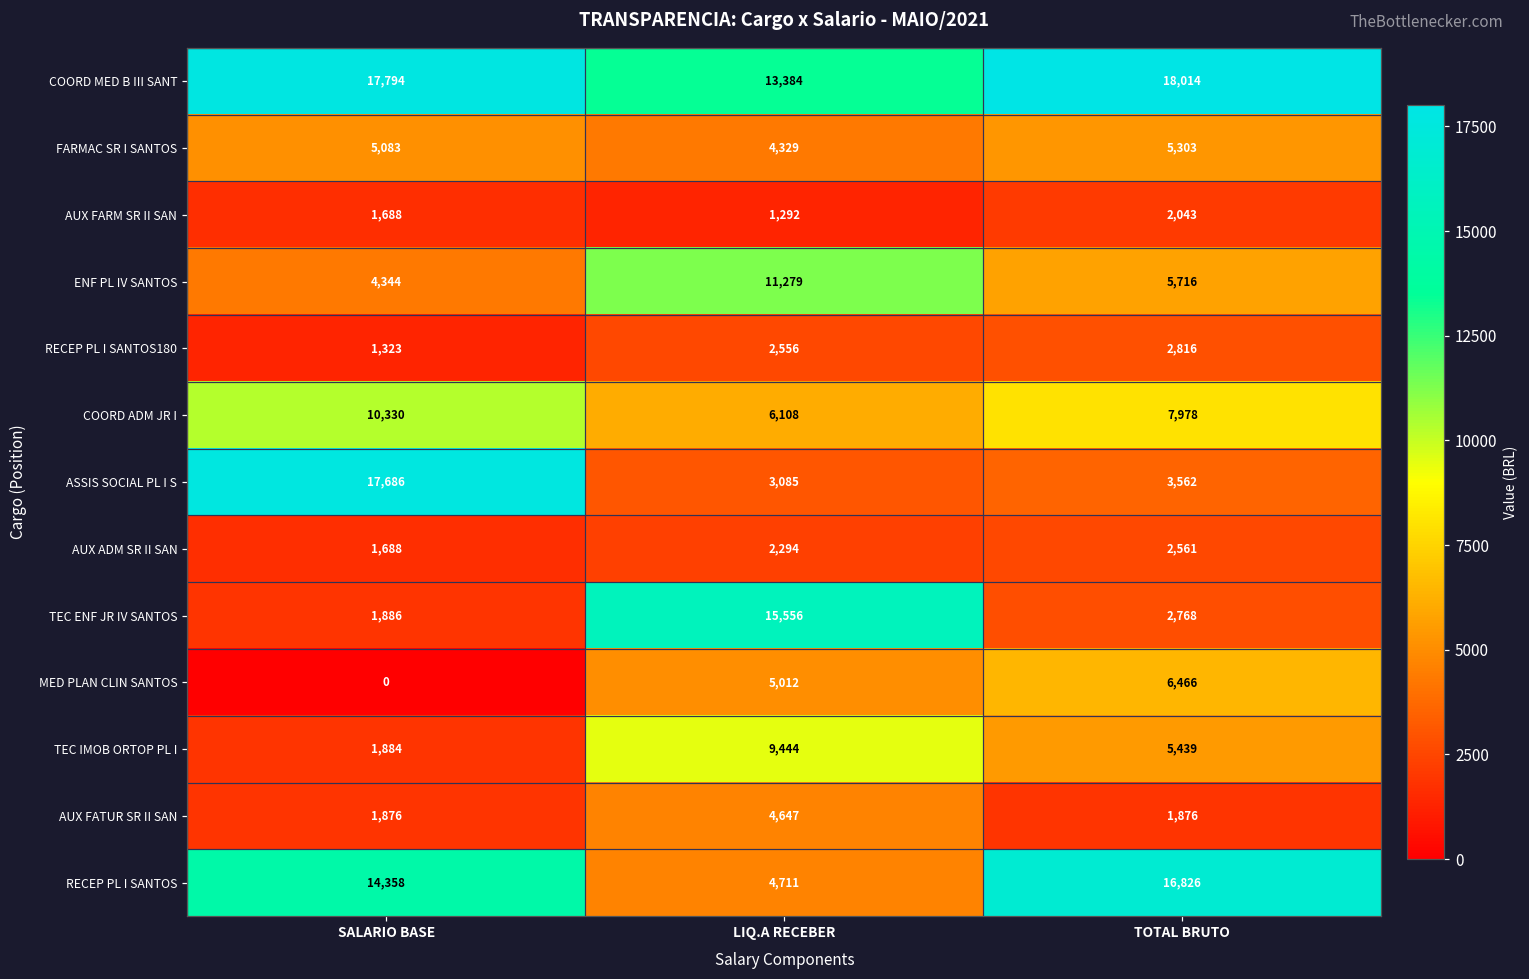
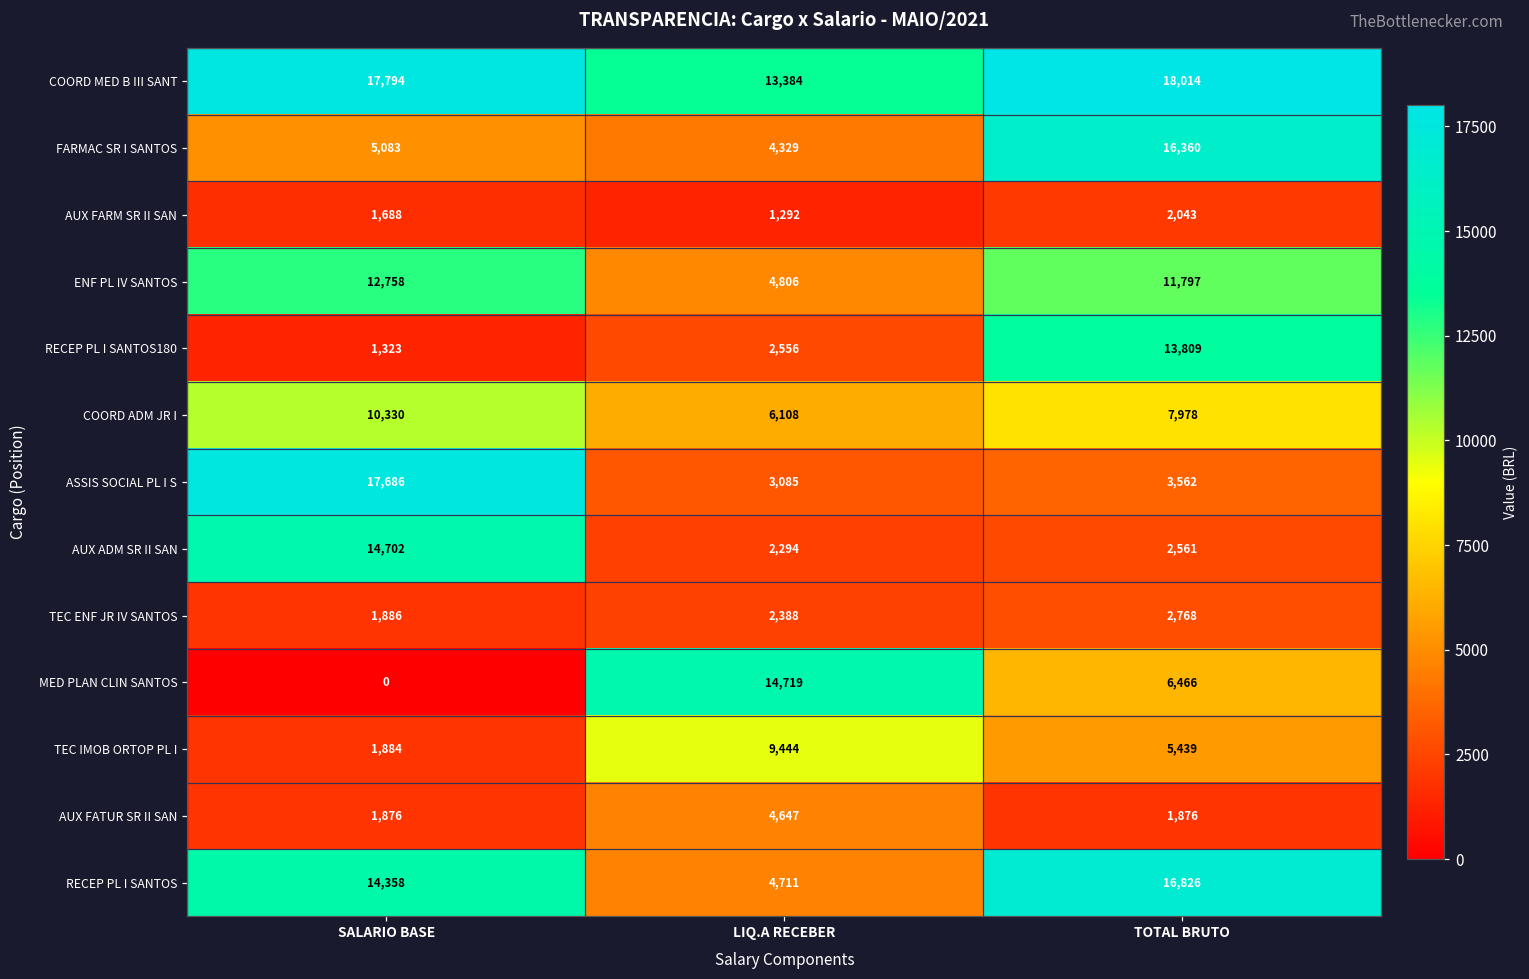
  {
    "COORD MED B III SANT": {
      "SALARIO BASE": "17,794",
      "LIQ.A RECEBER": "13,384",
      "TOTAL BRUTO": "18,014"
    },
    "FARMAC SR I SANTOS": {
      "SALARIO BASE": "5,083",
      "LIQ.A RECEBER": "4,329",
-     "TOTAL BRUTO": "5,303"
+     "TOTAL BRUTO": "16,360"
    },
    "AUX FARM SR II SAN": {
      "SALARIO BASE": "1,688",
      "LIQ.A RECEBER": "1,292",
      "TOTAL BRUTO": "2,043"
    },
    "ENF PL IV SANTOS": {
-     "SALARIO BASE": "4,344",
-     "LIQ.A RECEBER": "11,279",
-     "TOTAL BRUTO": "5,716"
+     "SALARIO BASE": "12,758",
+     "LIQ.A RECEBER": "4,806",
+     "TOTAL BRUTO": "11,797"
    },
    "RECEP PL I SANTOS180": {
      "SALARIO BASE": "1,323",
      "LIQ.A RECEBER": "2,556",
-     "TOTAL BRUTO": "2,816"
+     "TOTAL BRUTO": "13,809"
    },
    "COORD ADM JR I": {
      "SALARIO BASE": "10,330",
      "LIQ.A RECEBER": "6,108",
      "TOTAL BRUTO": "7,978"
    },
    "ASSIS SOCIAL PL I S": {
      "SALARIO BASE": "17,686",
      "LIQ.A RECEBER": "3,085",
      "TOTAL BRUTO": "3,562"
    },
    "AUX ADM SR II SAN": {
-     "SALARIO BASE": "1,688",
+     "SALARIO BASE": "14,702",
      "LIQ.A RECEBER": "2,294",
      "TOTAL BRUTO": "2,561"
    },
    "TEC ENF JR IV SANTOS": {
      "SALARIO BASE": "1,886",
-     "LIQ.A RECEBER": "15,556",
+     "LIQ.A RECEBER": "2,388",
      "TOTAL BRUTO": "2,768"
    },
    "MED PLAN CLIN SANTOS": {
      "SALARIO BASE": "0",
-     "LIQ.A RECEBER": "5,012",
+     "LIQ.A RECEBER": "14,719",
      "TOTAL BRUTO": "6,466"
    },
    "TEC IMOB ORTOP PL I": {
      "SALARIO BASE": "1,884",
      "LIQ.A RECEBER": "9,444",
      "TOTAL BRUTO": "5,439"
    },
    "AUX FATUR SR II SAN": {
      "SALARIO BASE": "1,876",
      "LIQ.A RECEBER": "4,647",
      "TOTAL BRUTO": "1,876"
    },
    "RECEP PL I SANTOS": {
      "SALARIO BASE": "14,358",
      "LIQ.A RECEBER": "4,711",
      "TOTAL BRUTO": "16,826"
    }
  }
